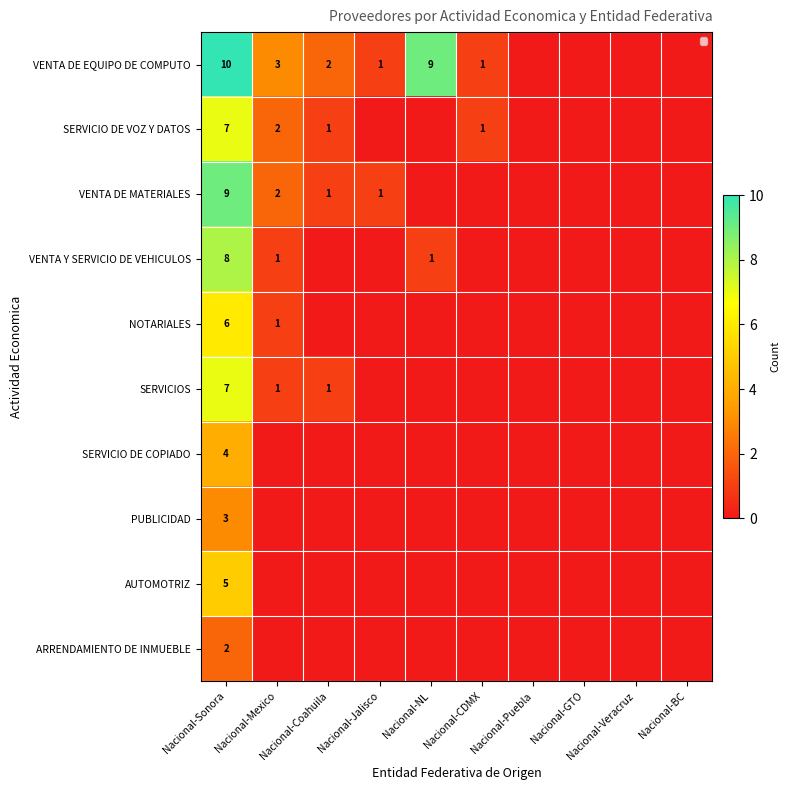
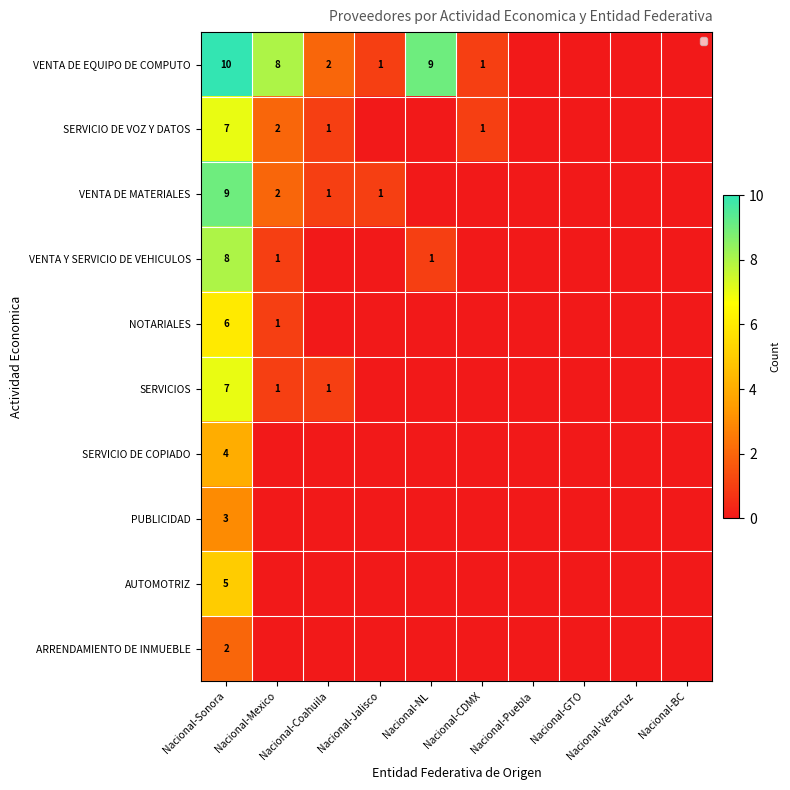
  {
    "VENTA DE EQUIPO DE COMPUTO": {
      "Nacional-Sonora": 10,
-     "Nacional-Mexico": 3,
+     "Nacional-Mexico": 8,
      "Nacional-Coahuila": 2,
      "Nacional-Jalisco": 1,
      "Nacional-NL": 9,
      "Nacional-CDMX": 1
    },
    "SERVICIO DE VOZ Y DATOS": {
      "Nacional-Sonora": 7,
      "Nacional-Mexico": 2,
      "Nacional-Coahuila": 1,
      "Nacional-CDMX": 1
    },
    "VENTA DE MATERIALES": {
      "Nacional-Sonora": 9,
      "Nacional-Mexico": 2,
      "Nacional-Coahuila": 1,
      "Nacional-Jalisco": 1
    },
    "VENTA Y SERVICIO DE VEHICULOS": {
      "Nacional-Sonora": 8,
      "Nacional-Mexico": 1,
      "Nacional-NL": 1
    },
    "NOTARIALES": {
      "Nacional-Sonora": 6,
      "Nacional-Mexico": 1
    },
    "SERVICIOS": {
      "Nacional-Sonora": 7,
      "Nacional-Mexico": 1,
      "Nacional-Coahuila": 1
    },
    "SERVICIO DE COPIADO": {
      "Nacional-Sonora": 4
    },
    "PUBLICIDAD": {
      "Nacional-Sonora": 3
    },
    "AUTOMOTRIZ": {
      "Nacional-Sonora": 5
    },
    "ARRENDAMIENTO DE INMUEBLE": {
      "Nacional-Sonora": 2
    }
  }
